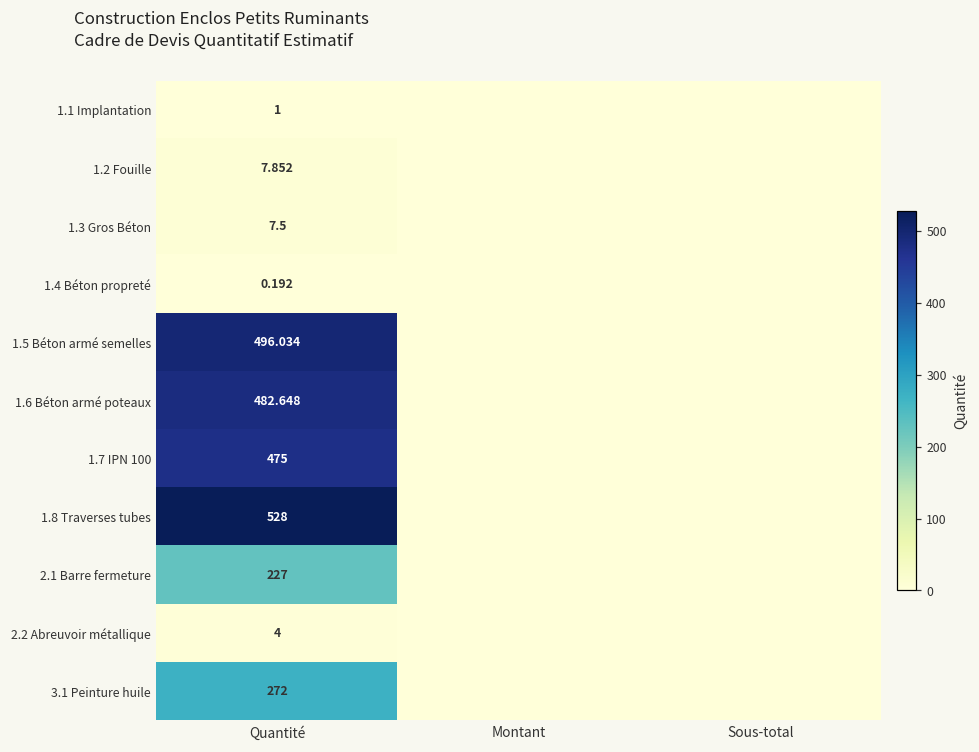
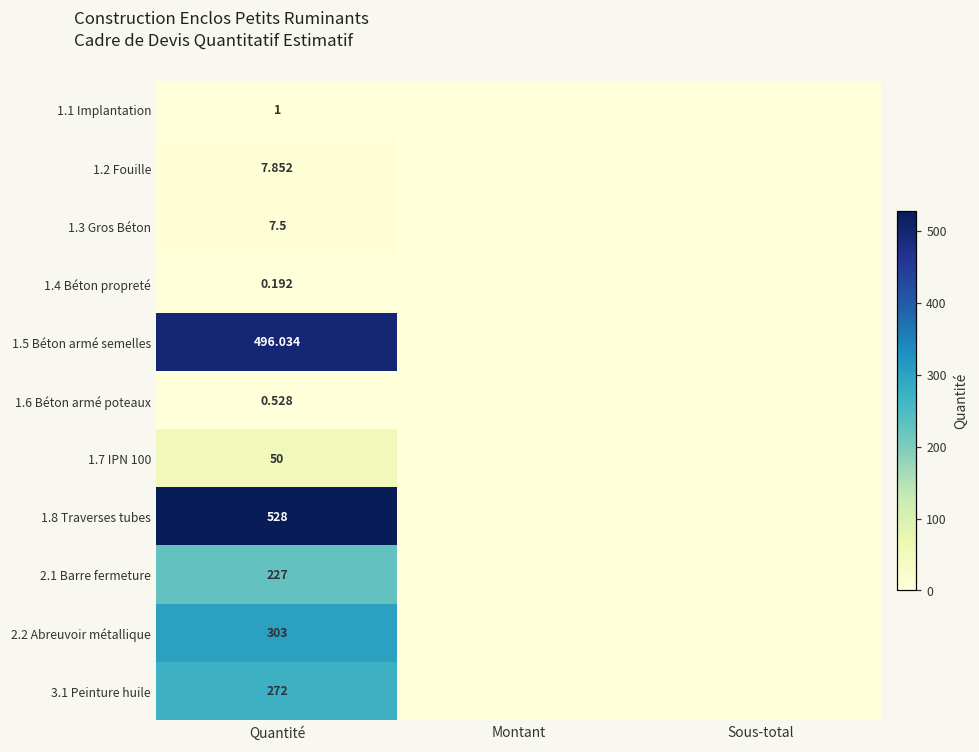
  {
    "1.1 Implantation": {
      "Quantité": 1
    },
    "1.2 Fouille": {
      "Quantité": 7.852
    },
    "1.3 Gros Béton": {
      "Quantité": 7.5
    },
    "1.4 Béton propreté": {
      "Quantité": 0.192
    },
    "1.5 Béton armé semelles": {
      "Quantité": 496.034
    },
    "1.6 Béton armé poteaux": {
-     "Quantité": 482.648
+     "Quantité": 0.528
    },
    "1.7 IPN 100": {
-     "Quantité": 475
+     "Quantité": 50
    },
    "1.8 Traverses tubes": {
      "Quantité": 528
    },
    "2.1 Barre fermeture": {
      "Quantité": 227
    },
    "2.2 Abreuvoir métallique": {
-     "Quantité": 4
+     "Quantité": 303
    },
    "3.1 Peinture huile": {
      "Quantité": 272
    }
  }
